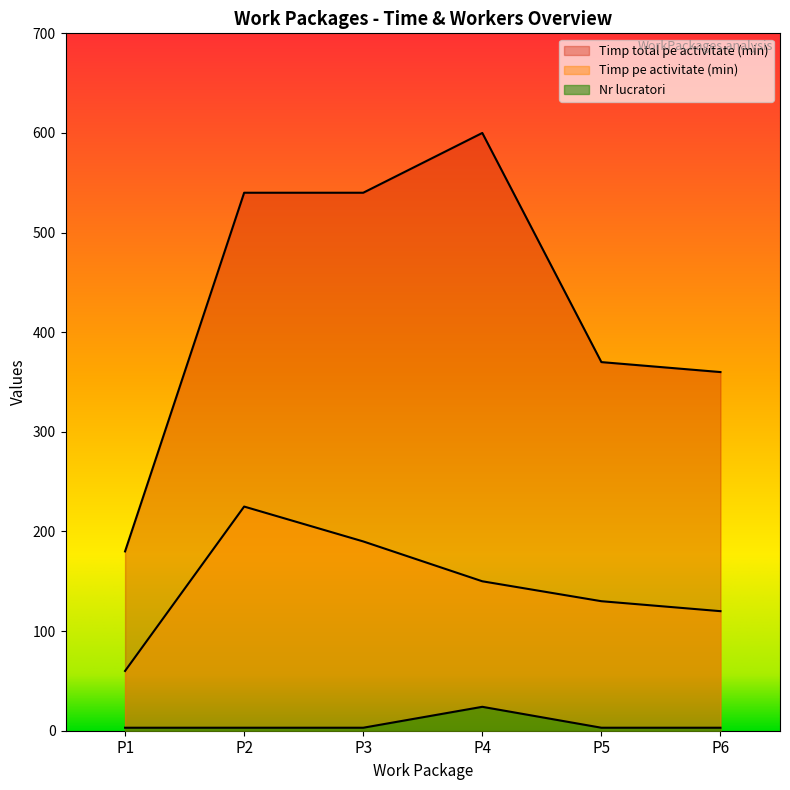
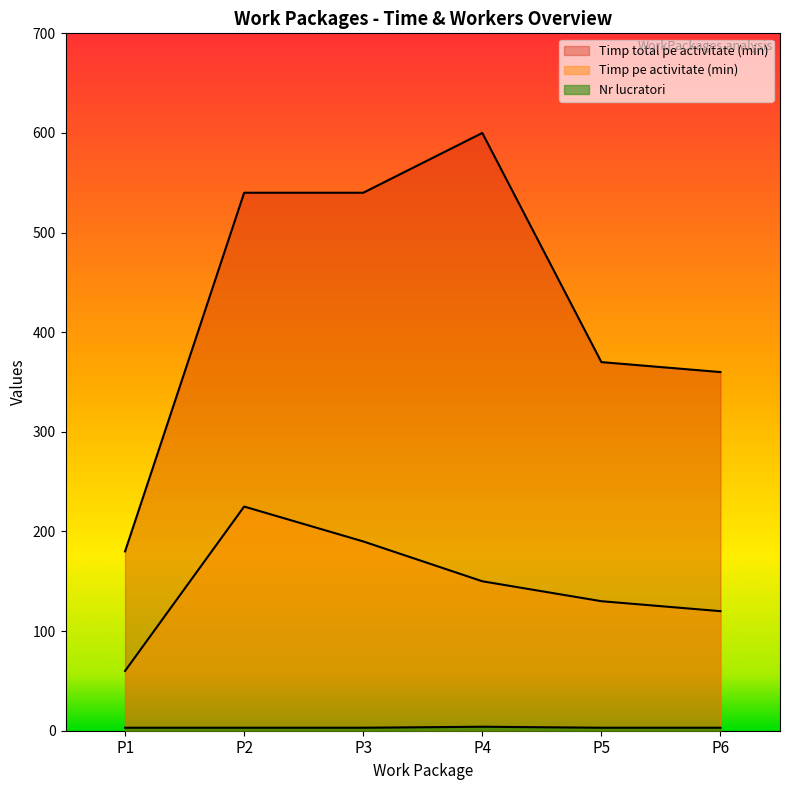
  {
    "Nr lucratori": {
      "P1": 0,
      "P2": 0,
      "P3": 0,
-     "P4": 20,
+     "P4": 0,
      "P5": 0,
      "P6": 0
    }
  }
